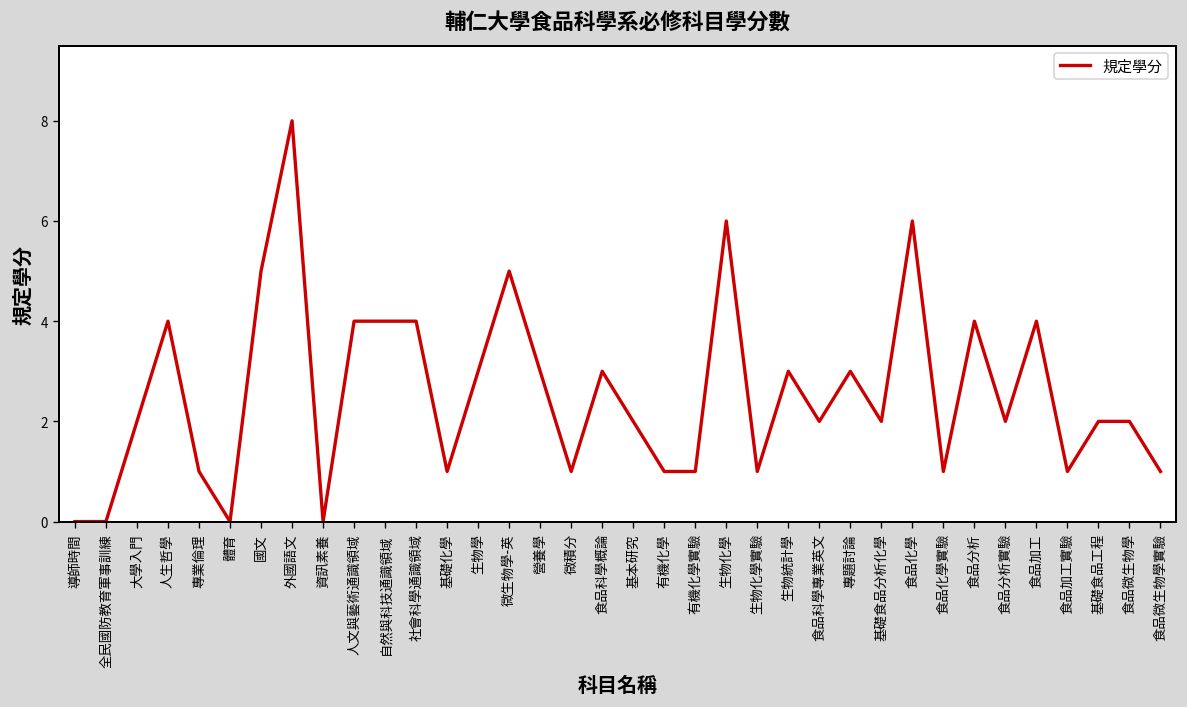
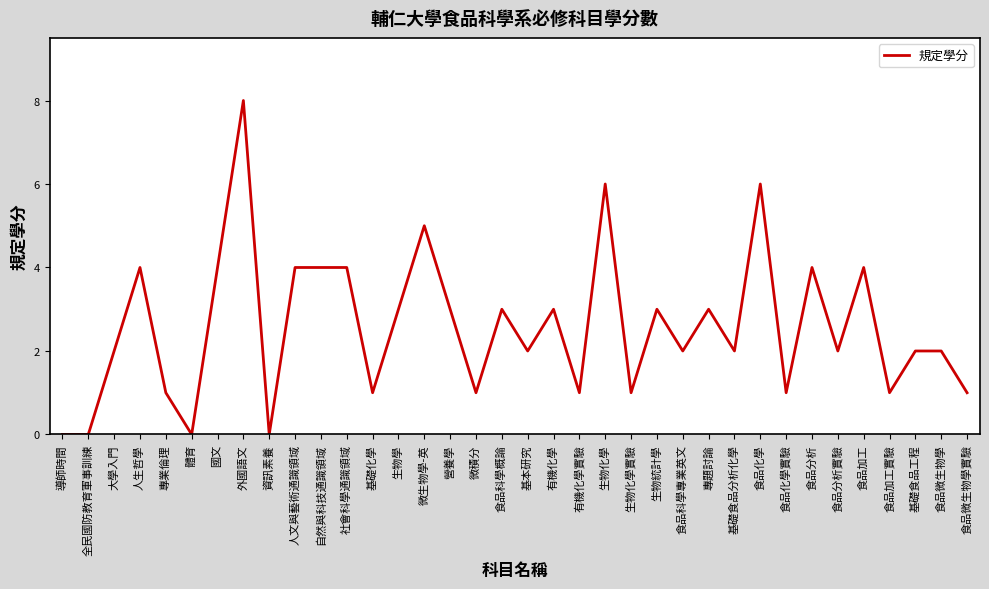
  {
    "導師時間": 0,
    "全民國防教育軍事訓練": 0,
    "大學入門": 2,
    "人生哲學": 4,
    "專業倫理": 1,
    "體育": 0,
-   "國文": 5,
+   "國文": 4,
    "外國語文": 8,
    "資訊素養": 0,
    "人文與藝術通識領域": 4,
    "自然與科技通識領域": 4,
    "社會科學通識領域": 4,
    "基礎化學": 1,
    "生物學": 3,
    "微生物學-英": 5,
    "營養學": 3,
    "微積分": 1,
    "食品科學概論": 3,
    "基本研究": 2,
-   "有機化學": 1,
+   "有機化學": 3,
    "有機化學實驗": 1,
    "生物化學": 6,
    "生物化學實驗": 1,
    "生物統計學": 3,
    "食品科學專業英文": 2,
    "專題討論": 3,
    "基礎食品分析化學": 2,
    "食品化學": 6,
    "食品化學實驗": 1,
    "食品分析": 4,
    "食品分析實驗": 2,
    "食品加工": 4,
    "食品加工實驗": 1,
    "基礎食品工程": 2,
    "食品微生物學": 2,
    "食品微生物學實驗": 1
  }
